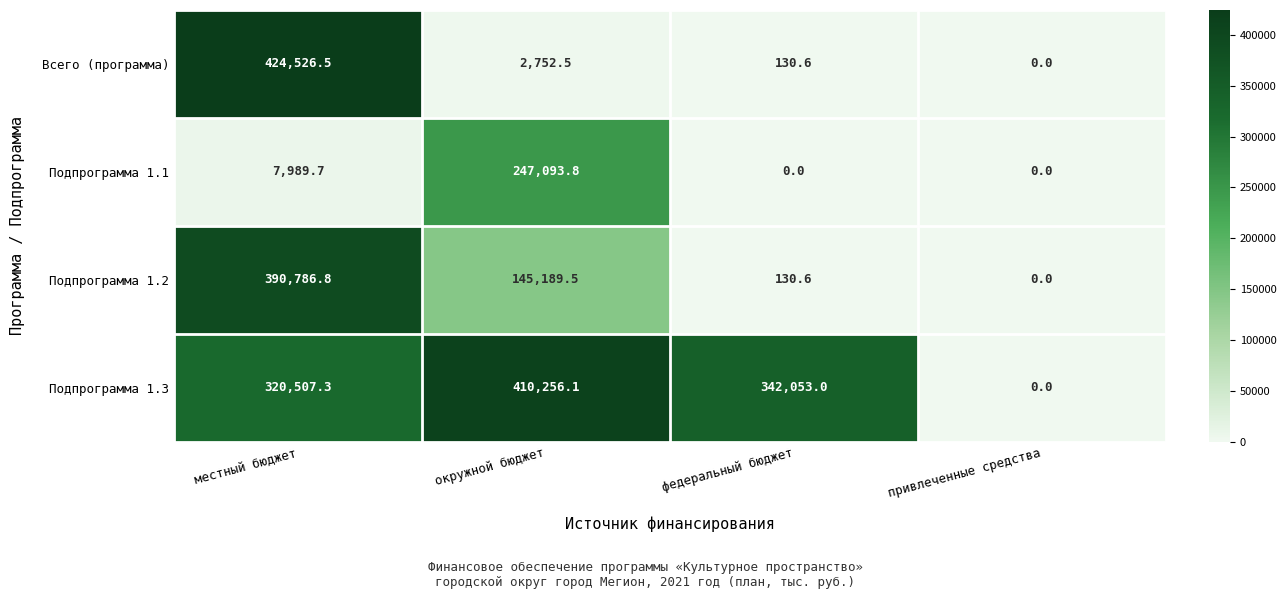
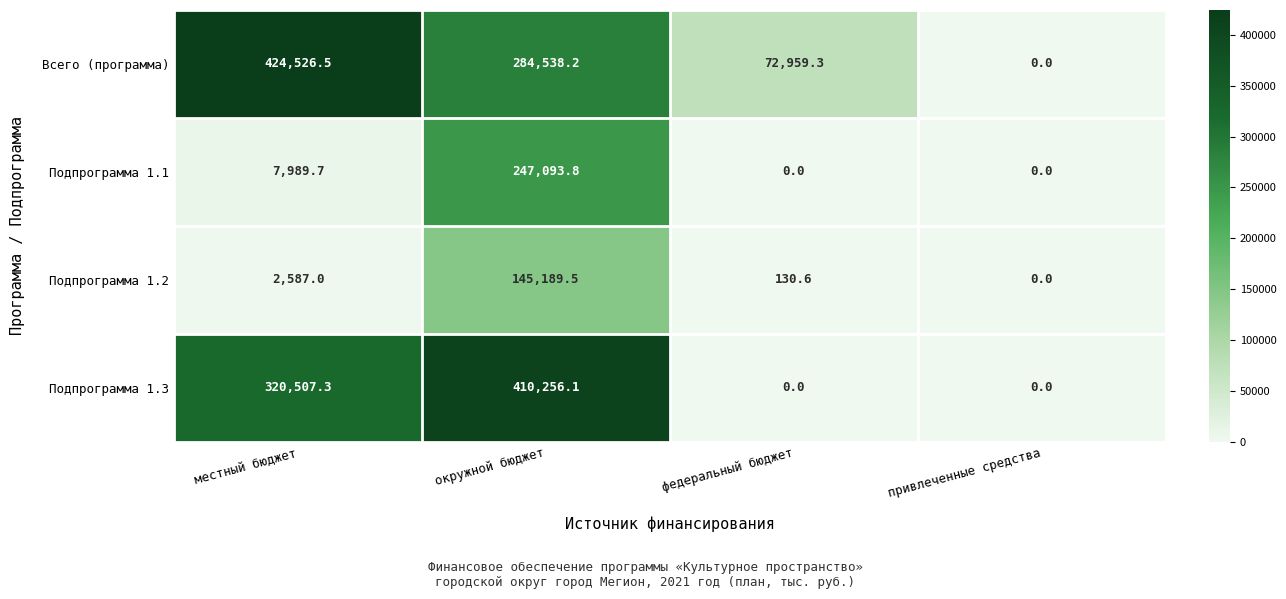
  {
    "Всего (программа)": {
      "местный бюджет": "424,526.5",
-     "окружной бюджет": "2,752.5",
-     "федеральный бюджет": "130.6",
+     "окружной бюджет": "284,538.2",
+     "федеральный бюджет": "72,959.3",
      "привлеченные средства": "0.0"
    },
    "Подпрограмма 1.1": {
      "местный бюджет": "7,989.7",
      "окружной бюджет": "247,093.8",
      "федеральный бюджет": "0.0",
      "привлеченные средства": "0.0"
    },
    "Подпрограмма 1.2": {
-     "местный бюджет": "390,786.8",
+     "местный бюджет": "2,587.0",
      "окружной бюджет": "145,189.5",
      "федеральный бюджет": "130.6",
      "привлеченные средства": "0.0"
    },
    "Подпрограмма 1.3": {
      "местный бюджет": "320,507.3",
      "окружной бюджет": "410,256.1",
-     "федеральный бюджет": "342,053.0",
+     "федеральный бюджет": "0.0",
      "привлеченные средства": "0.0"
    }
  }
